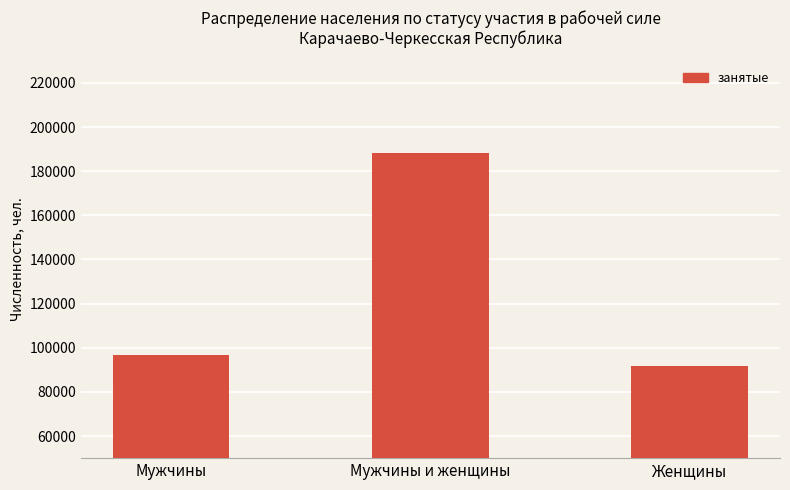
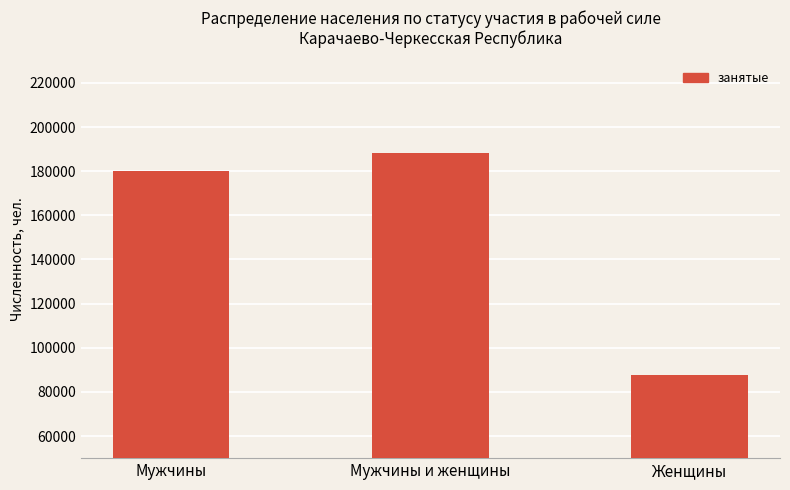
  {
-   "Мужчины": 97000,
+   "Мужчины": 180000,
    "Мужчины и женщины": 188000,
-   "Женщины": 92000
+   "Женщины": 88000
  }
